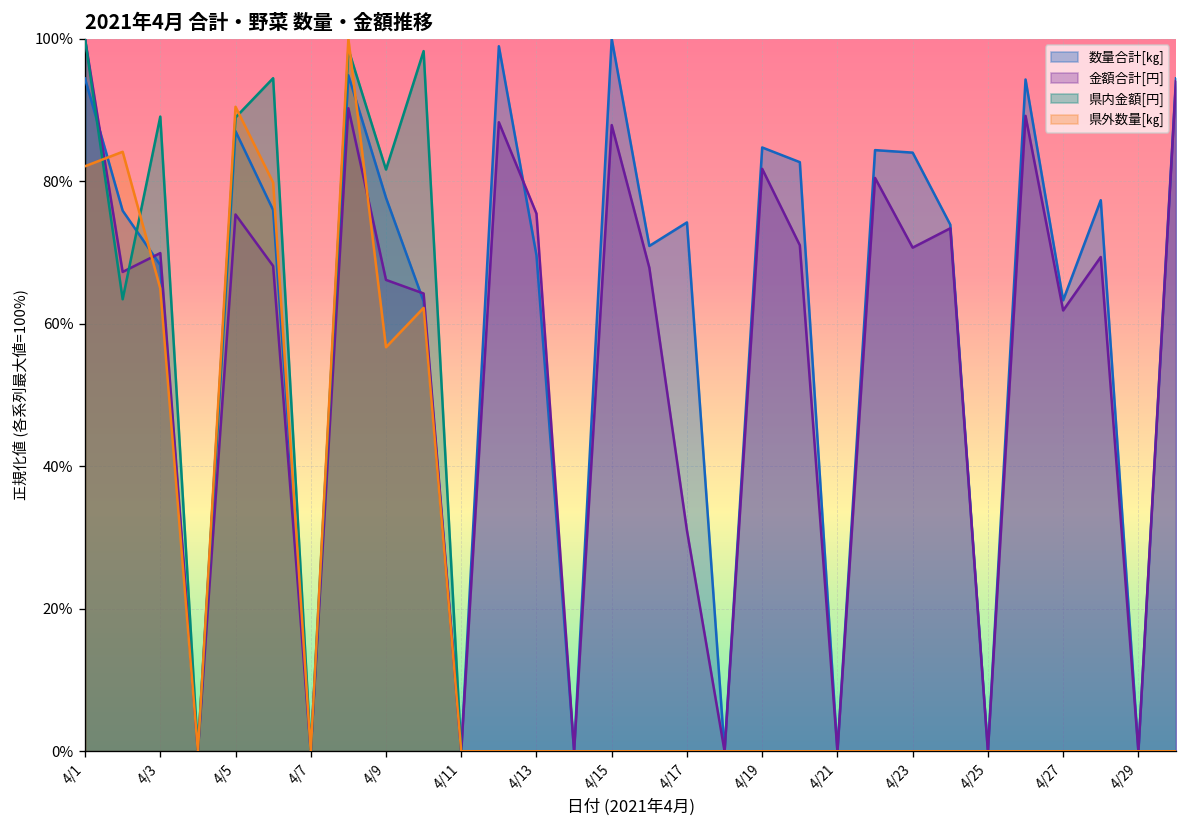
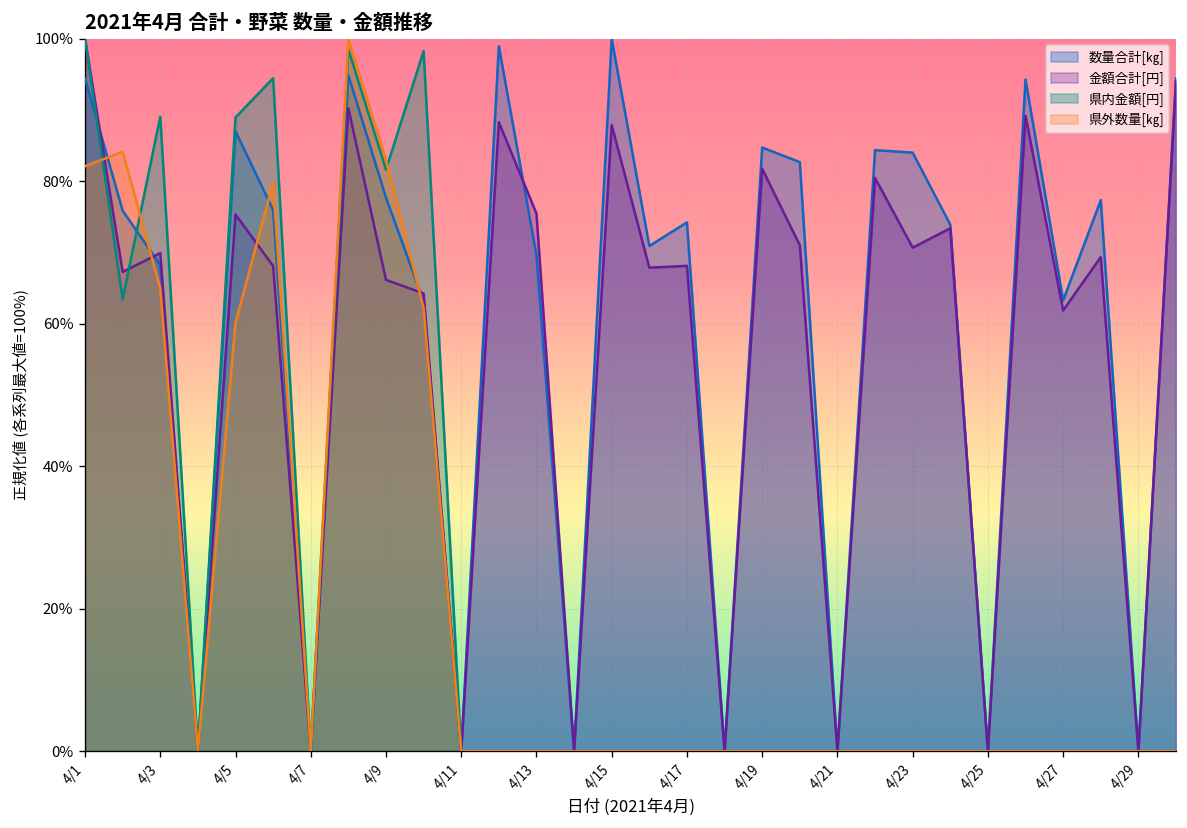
  {
    "金額合計[円]": {
      "4/3": "70%",
      "4/5": "75%",
      "4/9": "66%",
      "4/13": "75%",
      "4/15": "88%",
-     "4/17": "31%",
+     "4/17": "68%",
      "4/19": "82%",
      "4/23": "71%",
      "4/27": "62%"
    },
    "県外数量[㎏]": {
      "4/1": "82%",
      "4/3": "65%",
-     "4/5": "90%",
-     "4/9": "57%"
+     "4/5": "60%",
+     "4/9": "83%"
    }
  }
